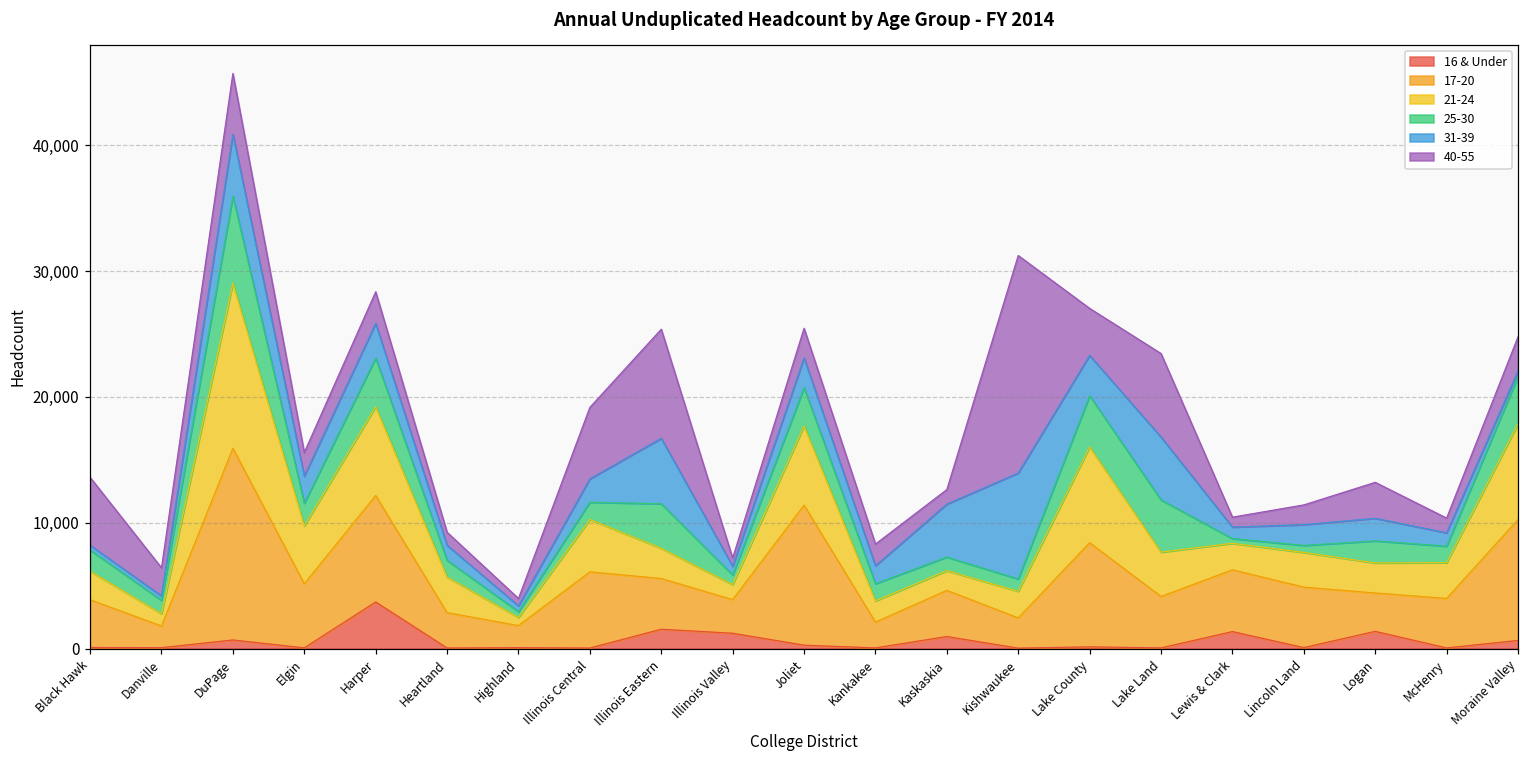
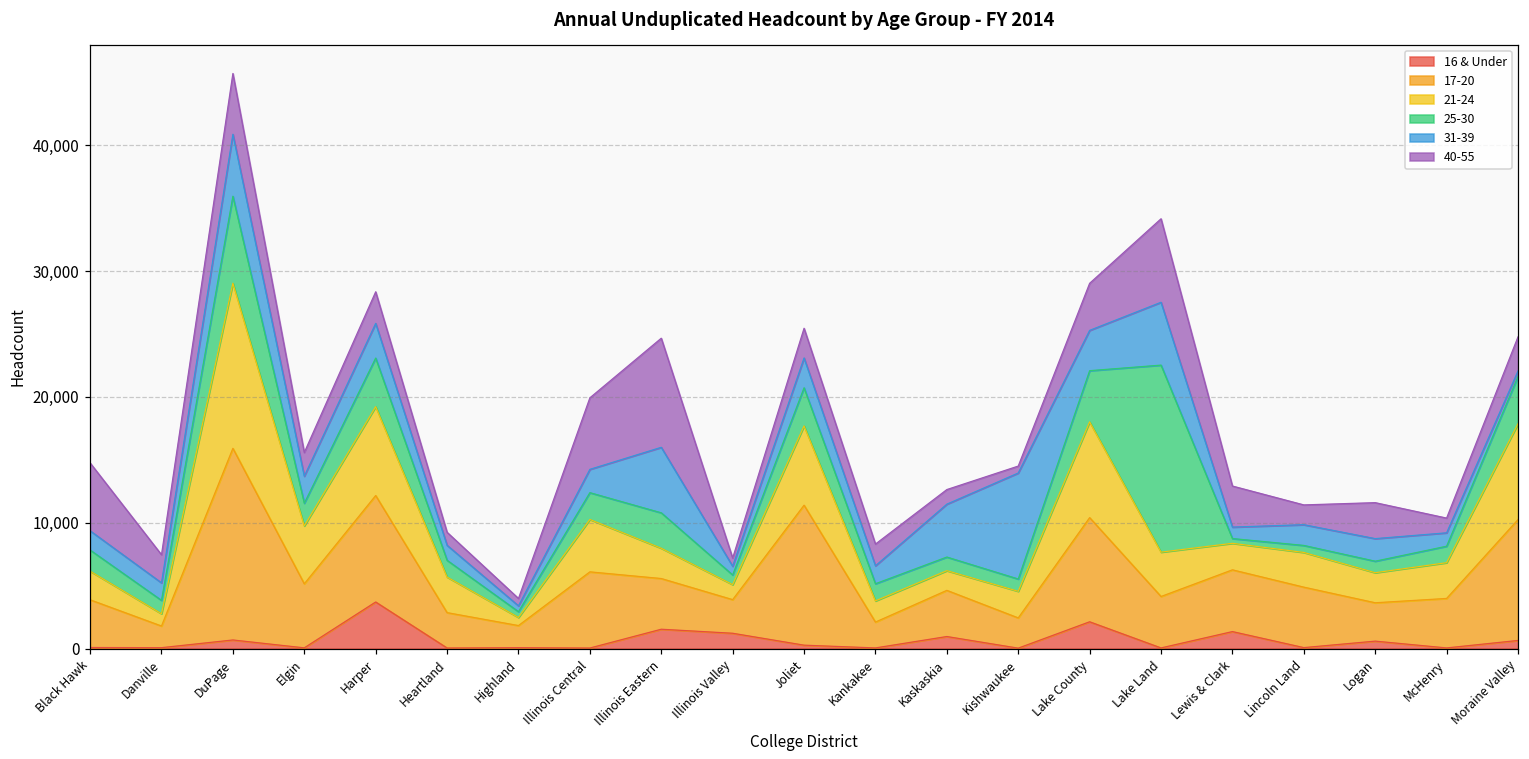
  {
    "16 & Under": {
      "Black Hawk": "100",
      "Danville": "100",
      "DuPage": "700",
      "Elgin": "100",
      "Harper": "3,700",
      "Heartland": "0",
      "Highland": "100",
      "Illinois Central": "0",
      "Illinois Eastern": "1,500",
      "Illinois Valley": "1,200",
      "Joliet": "300",
      "Kankakee": "0",
      "Kaskaskia": "1,000",
      "Kishwaukee": "0",
-     "Lake County": "100",
+     "Lake County": "2,100",
      "Lake Land": "0",
      "Lewis & Clark": "1,300",
      "Lincoln Land": "100",
-     "Logan": "1,400",
+     "Logan": "600",
      "McHenry": "0",
      "Moraine Valley": "600"
    },
    "25-30": {
      "Black Hawk": "1,700",
      "Danville": "1,100",
      "DuPage": "6,900",
      "Elgin": "1,800",
      "Harper": "3,900",
      "Heartland": "1,300",
      "Highland": "500",
-     "Illinois Central": "1,400",
-     "Illinois Eastern": "3,500",
+     "Illinois Central": "2,100",
+     "Illinois Eastern": "2,800",
      "Illinois Valley": "800",
      "Joliet": "3,000",
      "Kankakee": "1,400",
      "Kaskaskia": "1,100",
      "Kishwaukee": "1,000",
      "Lake County": "4,100",
-     "Lake Land": "4,200",
+     "Lake Land": "14,900",
      "Lewis & Clark": "400",
      "Lincoln Land": "600",
-     "Logan": "1,800",
+     "Logan": "900",
      "McHenry": "1,300",
      "Moraine Valley": "3,800"
    },
    "31-39": {
-     "Black Hawk": "400",
-     "Danville": "400",
+     "Black Hawk": "1,500",
+     "Danville": "1,400",
      "DuPage": "4,900",
      "Elgin": "2,100",
      "Harper": "2,800",
      "Heartland": "1,200",
      "Highland": "500",
      "Illinois Central": "1,900",
      "Illinois Eastern": "5,200",
      "Illinois Valley": "700",
      "Joliet": "2,400",
      "Kankakee": "1,400",
      "Kaskaskia": "4,200",
      "Kishwaukee": "8,400",
      "Lake County": "3,200",
      "Lake Land": "5,000",
      "Lewis & Clark": "900",
      "Lincoln Land": "1,600",
      "Logan": "1,800",
      "McHenry": "1,100",
      "Moraine Valley": "400"
    },
    "40-55": {
      "Black Hawk": "5,400",
      "Danville": "2,200",
      "DuPage": "4,800",
      "Elgin": "1,900",
      "Harper": "2,500",
      "Heartland": "1,000",
      "Highland": "600",
      "Illinois Central": "5,700",
      "Illinois Eastern": "8,700",
      "Illinois Valley": "700",
      "Joliet": "2,400",
      "Kankakee": "1,700",
      "Kaskaskia": "1,200",
-     "Kishwaukee": "17,300",
+     "Kishwaukee": "600",
      "Lake County": "3,700",
      "Lake Land": "6,600",
-     "Lewis & Clark": "800",
+     "Lewis & Clark": "3,300",
      "Lincoln Land": "1,600",
      "Logan": "2,900",
      "McHenry": "1,200",
      "Moraine Valley": "2,700"
    }
  }
